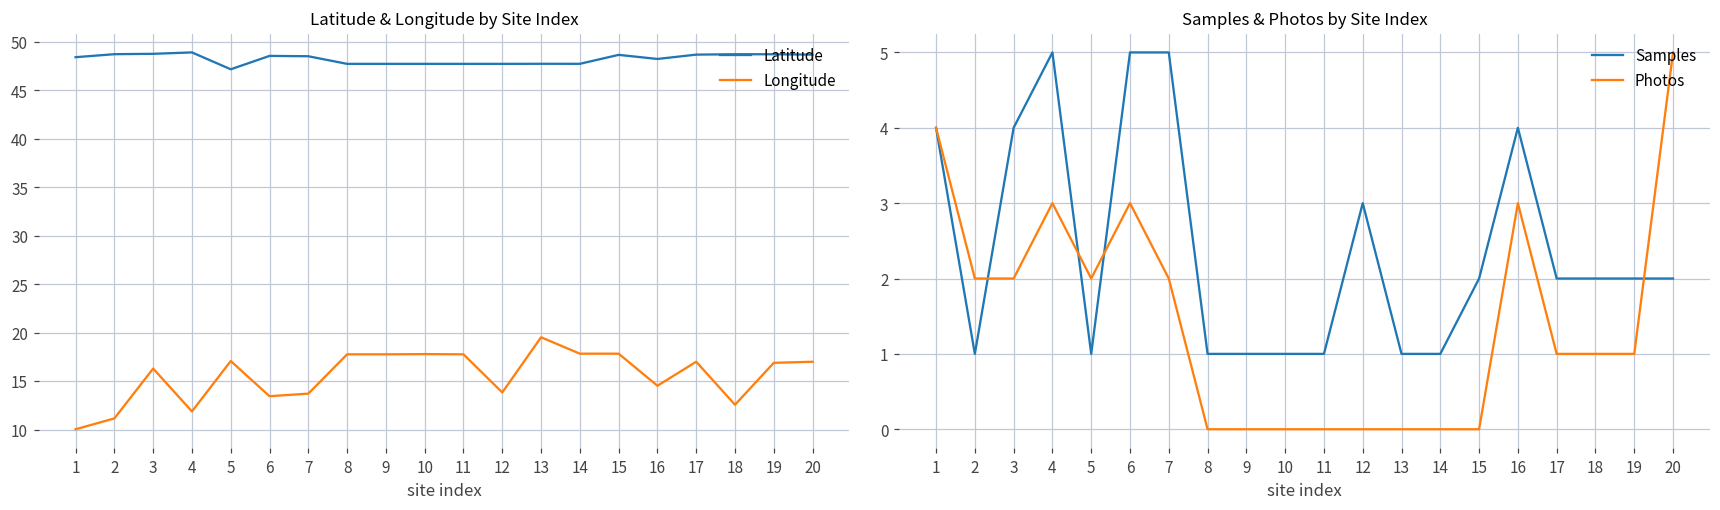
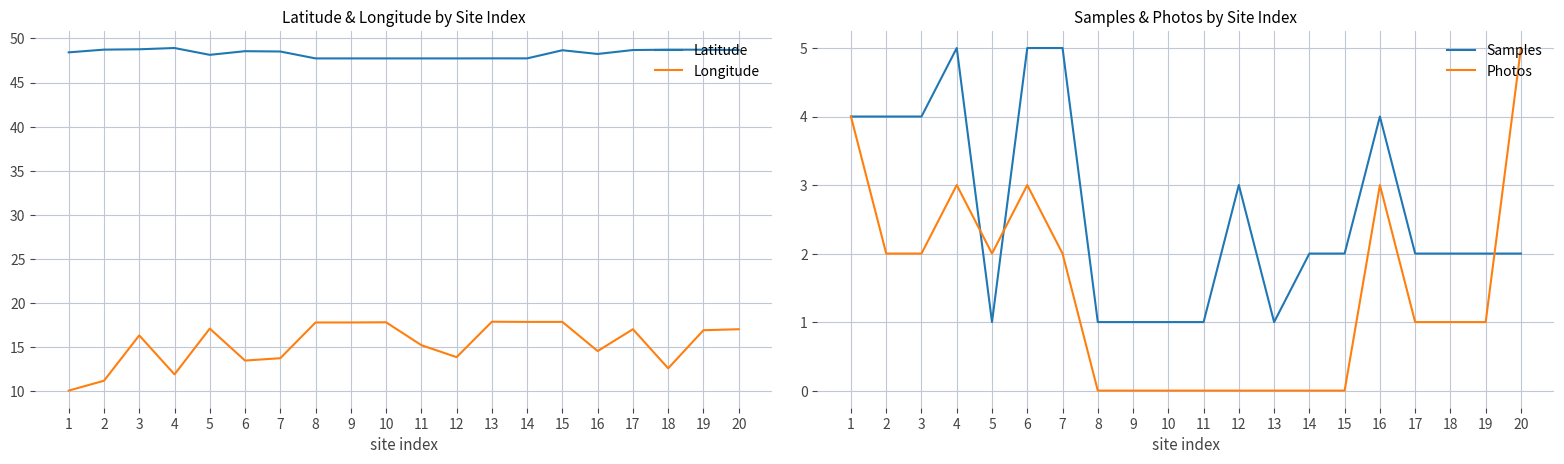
  {
    "Latitude & Longitude by Site Index": {
      "Latitude": {
        "1": 48,
        "2": 49,
        "3": 49,
        "4": 49,
-       "5": 47,
+       "5": 48,
        "6": 49,
        "7": 49,
        "8": 48,
        "9": 48,
        "10": 48,
        "11": 48,
        "12": 48,
        "13": 48,
        "14": 48,
        "15": 49,
        "16": 48,
        "17": 49,
        "18": 49,
        "19": 49,
        "20": 49
      },
      "Longitude": {
        "1": 10,
        "2": 11,
        "3": 16,
        "4": 12,
        "5": 17,
        "6": 13,
        "7": 14,
        "8": 18,
        "9": 18,
        "10": 18,
-       "11": 18,
+       "11": 15,
        "12": 14,
-       "13": 20,
+       "13": 18,
        "14": 18,
        "15": 18,
        "16": 15,
        "17": 17,
        "18": 13,
        "19": 17,
        "20": 17
      }
    },
    "Samples & Photos by Site Index": {
      "Samples": {
-       "2": 1,
+       "2": 4,
        "3": 4,
        "4": 5,
        "5": 1,
        "6": 5,
        "7": 5,
        "8": 1,
        "9": 1,
        "10": 1,
        "11": 1,
        "12": 3,
        "13": 1,
-       "14": 1,
+       "14": 2,
        "15": 2,
        "16": 4,
        "17": 2,
        "18": 2,
        "19": 2,
        "20": 2
      },
      "Photos": {
        "2": 2,
        "3": 2,
        "4": 3,
        "5": 2,
        "6": 3,
        "7": 2,
        "8": 0,
        "9": 0,
        "10": 0,
        "11": 0,
        "12": 0,
        "13": 0,
        "14": 0,
        "15": 0,
        "16": 3,
        "17": 1,
        "18": 1,
        "19": 1,
        "20": 5
      }
    }
  }
